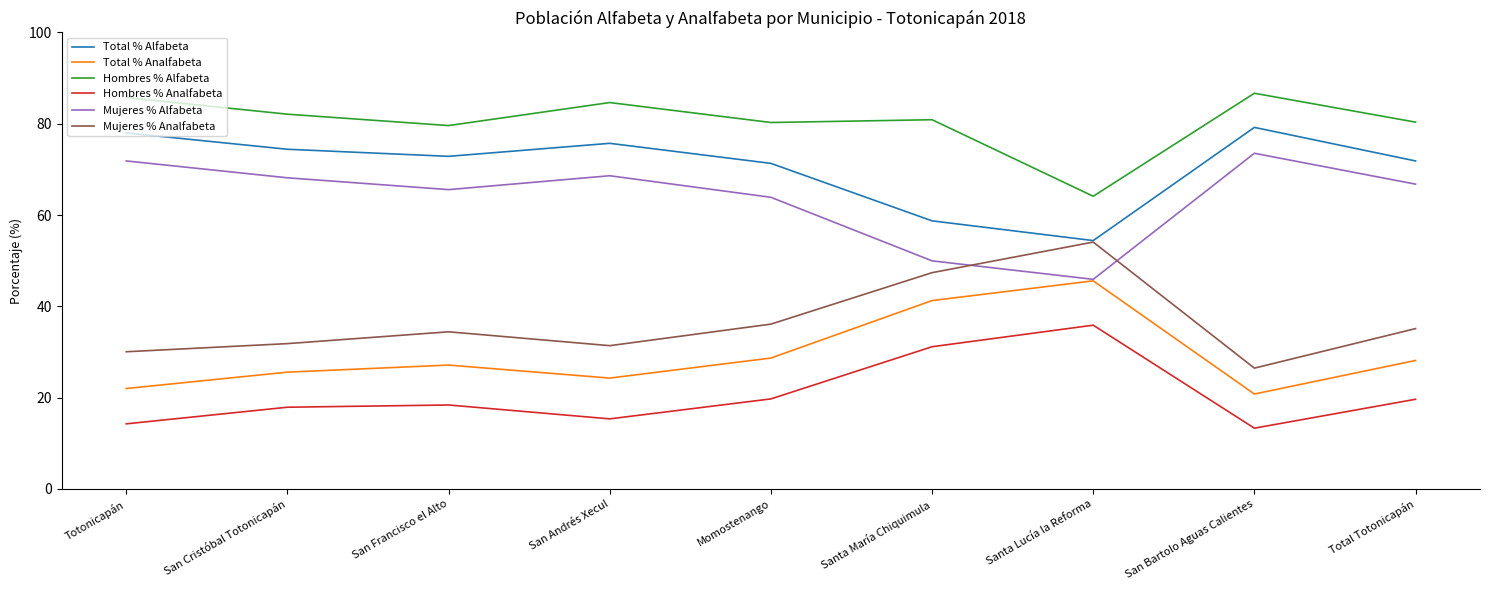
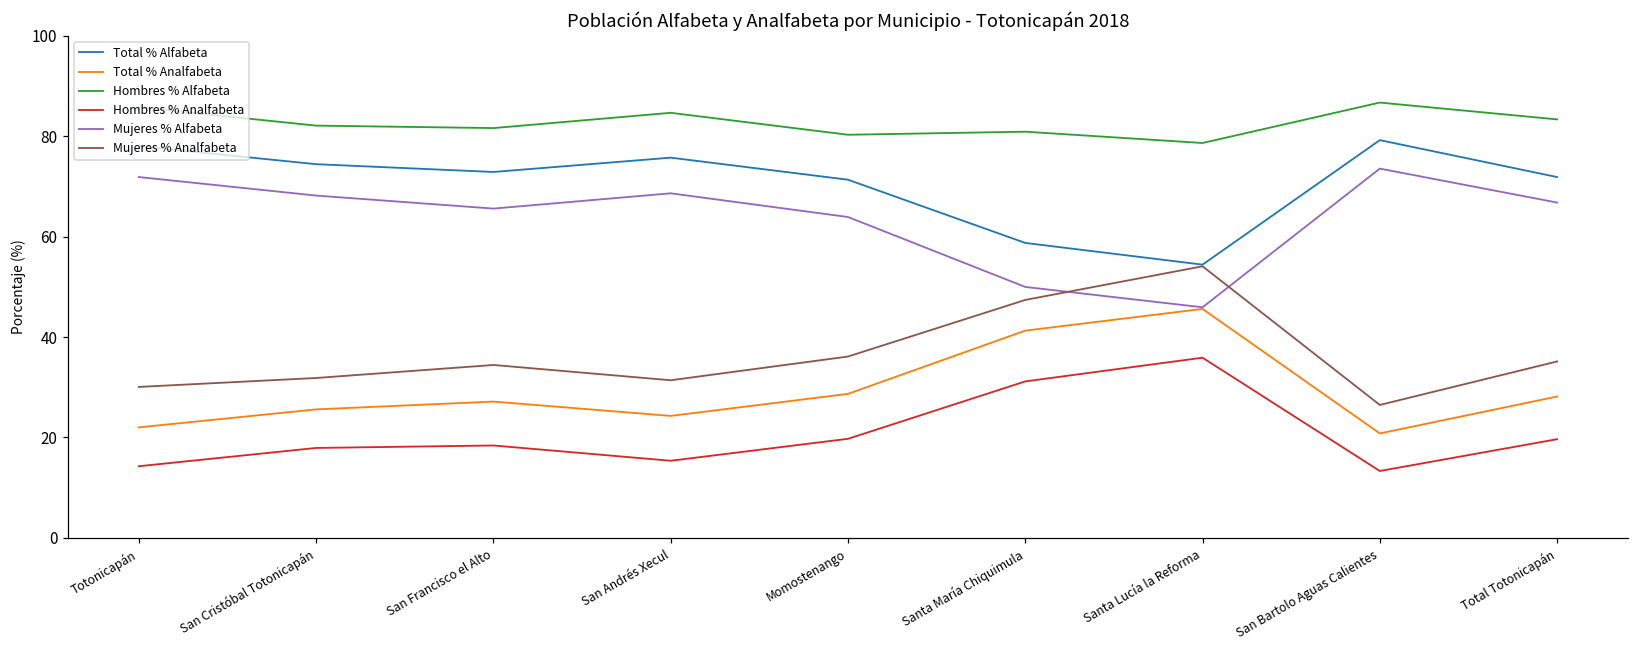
  {
    "Total % Alfabeta": {
      "San Cristóbal Totonicapán": 74,
      "San Francisco el Alto": 73,
      "San Andrés Xecul": 76,
      "Momostenango": 71,
      "Santa María Chiquimula": 59,
      "San Bartolo Aguas Calientes": 79,
      "Total Totonicapán": 72
    },
    "Total % Analfabeta": {
      "Totonicapán": 22,
      "San Cristóbal Totonicapán": 26,
      "San Francisco el Alto": 27,
      "San Andrés Xecul": 24,
      "Momostenango": 29,
      "Santa María Chiquimula": 41,
      "San Bartolo Aguas Calientes": 21,
      "Total Totonicapán": 28
    },
    "Hombres % Alfabeta": {
      "San Cristóbal Totonicapán": 82,
-     "San Francisco el Alto": 80,
+     "San Francisco el Alto": 82,
      "San Andrés Xecul": 85,
      "Momostenango": 80,
      "Santa María Chiquimula": 81,
-     "Santa Lucía la Reforma": 64,
+     "Santa Lucía la Reforma": 79,
      "San Bartolo Aguas Calientes": 87,
-     "Total Totonicapán": 80
+     "Total Totonicapán": 83
    },
    "Hombres % Analfabeta": {
      "Totonicapán": 14,
      "San Cristóbal Totonicapán": 18,
      "San Francisco el Alto": 18,
      "San Andrés Xecul": 15,
      "Momostenango": 20,
      "Santa María Chiquimula": 31,
      "Santa Lucía la Reforma": 36,
      "San Bartolo Aguas Calientes": 13,
      "Total Totonicapán": 20
    },
    "Mujeres % Alfabeta": {
      "Totonicapán": 72,
      "San Cristóbal Totonicapán": 68,
      "San Francisco el Alto": 66,
      "San Andrés Xecul": 69,
      "Momostenango": 64,
      "Santa María Chiquimula": 50,
      "San Bartolo Aguas Calientes": 74,
      "Total Totonicapán": 67
    },
    "Mujeres % Analfabeta": {
      "Totonicapán": 30,
      "San Cristóbal Totonicapán": 32,
      "San Francisco el Alto": 34,
      "San Andrés Xecul": 31,
      "Momostenango": 36,
      "Santa María Chiquimula": 47,
      "San Bartolo Aguas Calientes": 26,
      "Total Totonicapán": 35
    }
  }
